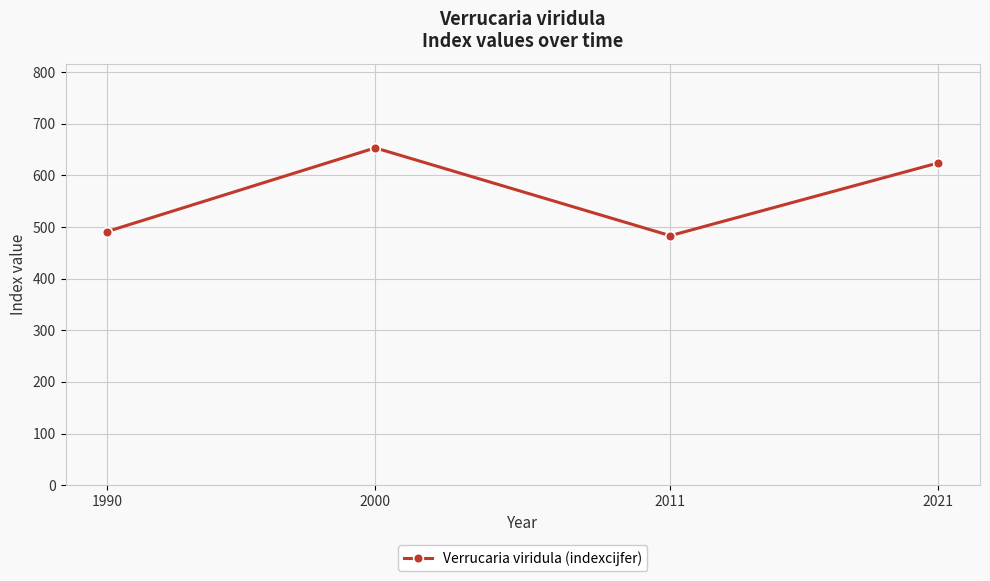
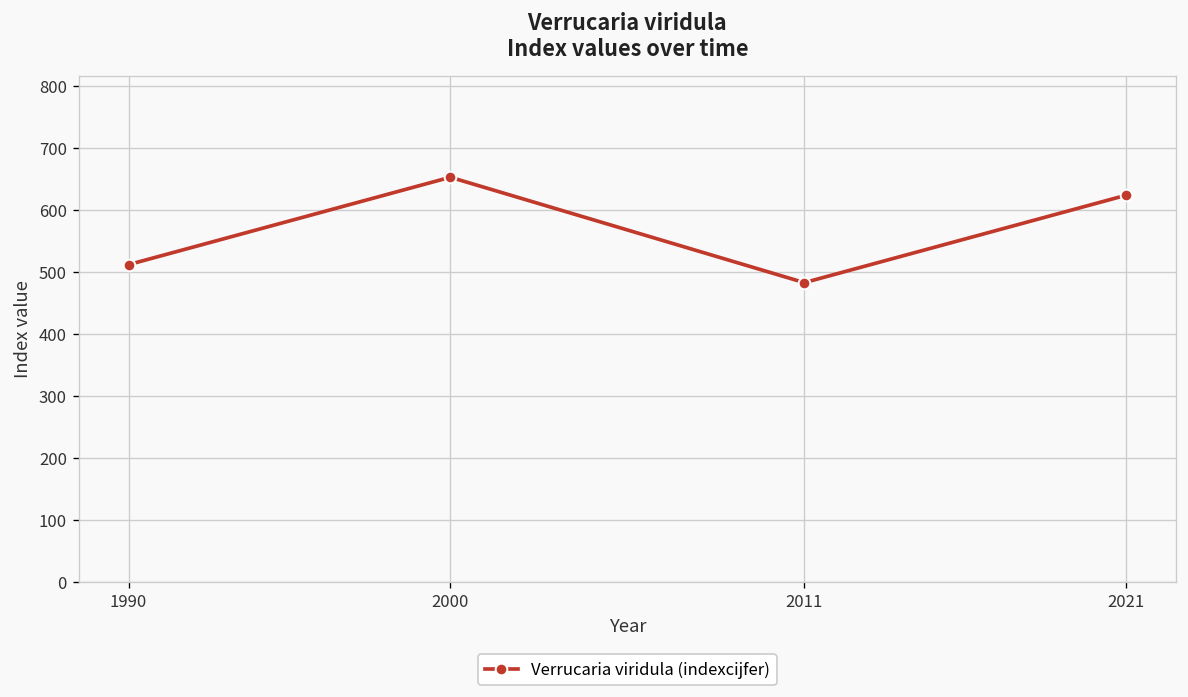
  {
-   "1990": 490,
+   "1990": 510,
    "2000": 650,
    "2011": 480,
    "2021": 620
  }
